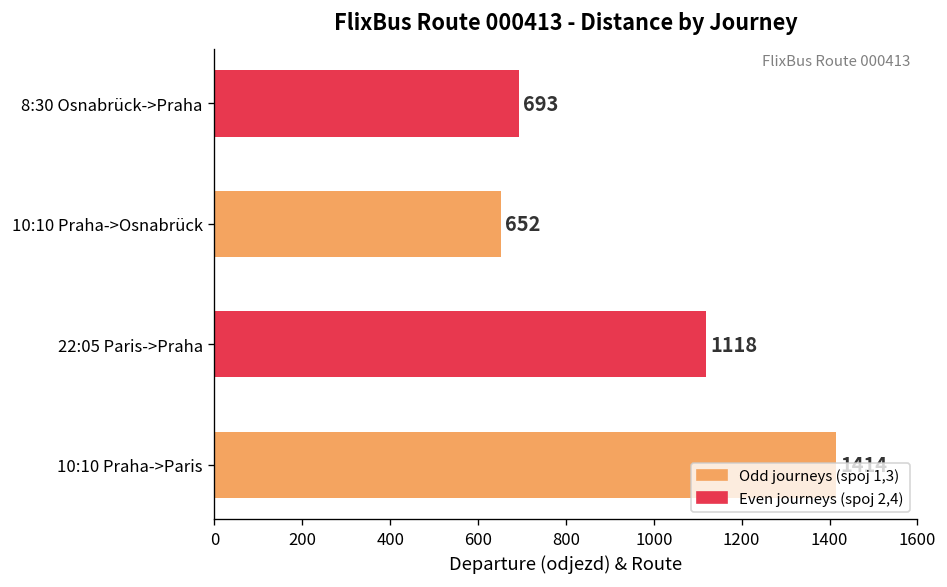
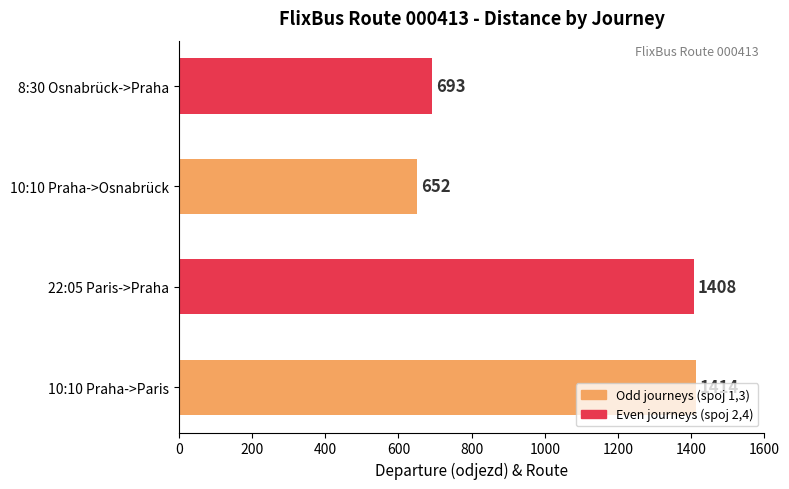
  {
    "8:30 Osnabrück->Praha": 693,
    "10:10 Praha->Osnabrück": 652,
-   "22:05 Paris->Praha": 1118
+   "22:05 Paris->Praha": 1408
  }
